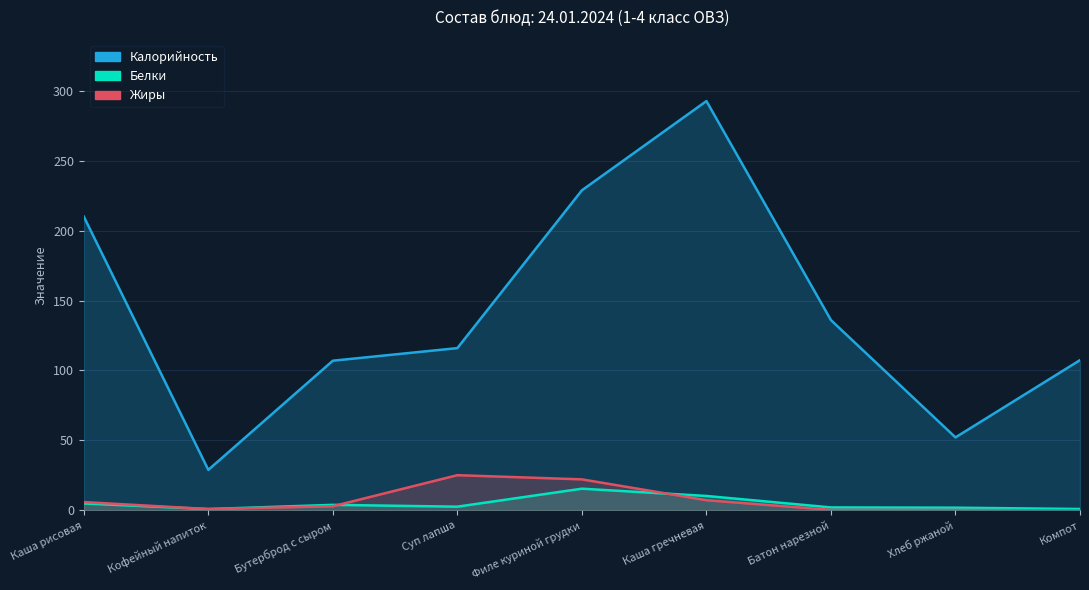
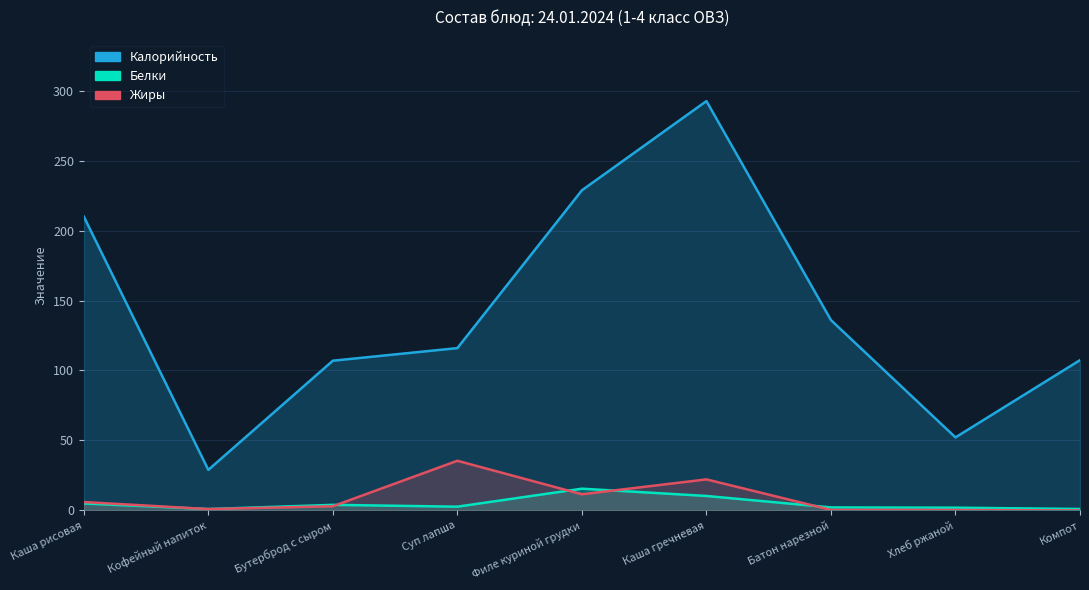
  {
    "Жиры": {
-     "Суп лапша": 25,
-     "Филе куриной грудки": 22,
-     "Каша гречневая": 7
+     "Суп лапша": 36,
+     "Филе куриной грудки": 12,
+     "Каша гречневая": 22
    }
  }
